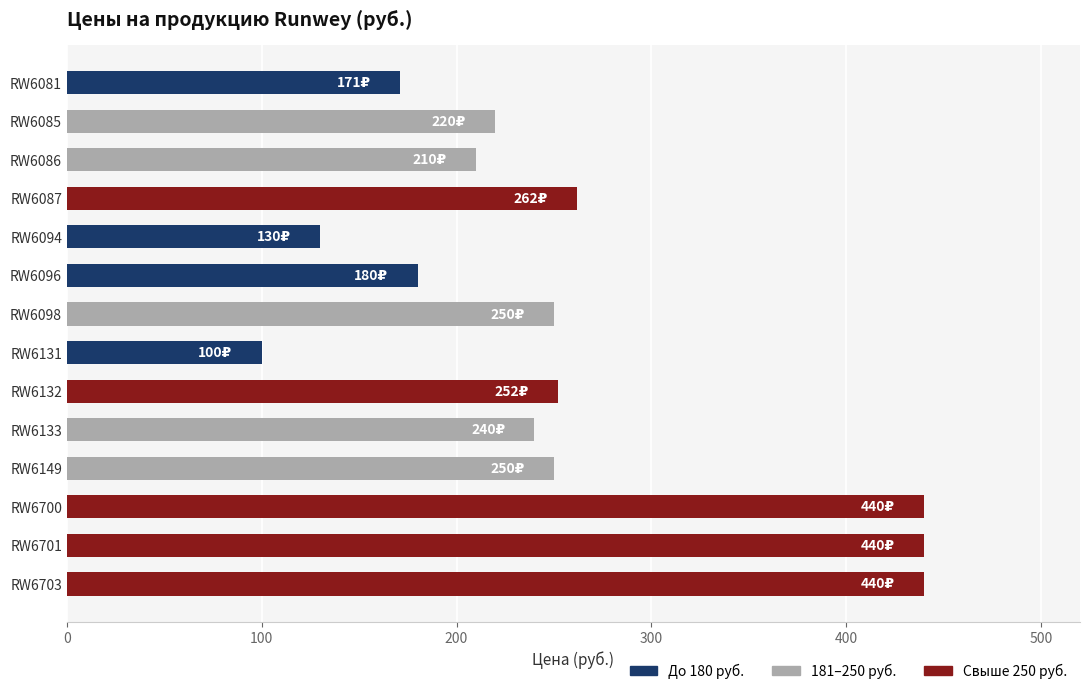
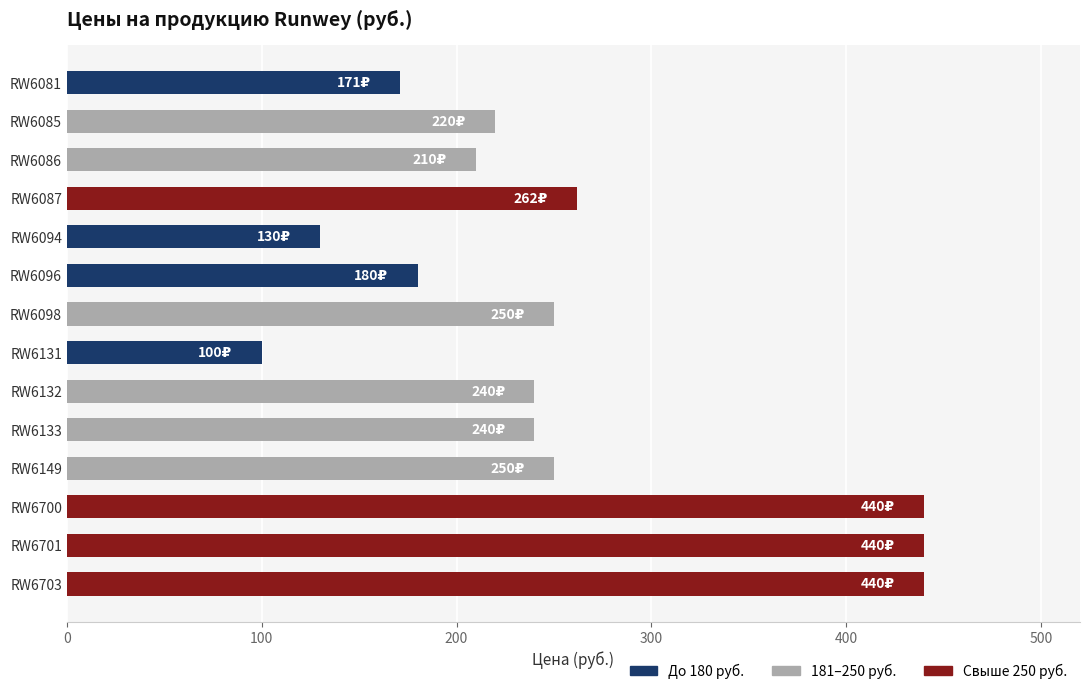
  {
    "RW6081": "171₽",
    "RW6085": "220₽",
    "RW6086": "210₽",
    "RW6087": "262₽",
    "RW6094": "130₽",
    "RW6096": "180₽",
    "RW6098": "250₽",
    "RW6131": "100₽",
-   "RW6132": "252₽",
+   "RW6132": "240₽",
    "RW6133": "240₽",
    "RW6149": "250₽",
    "RW6700": "440₽",
    "RW6701": "440₽",
    "RW6703": "440₽"
  }
